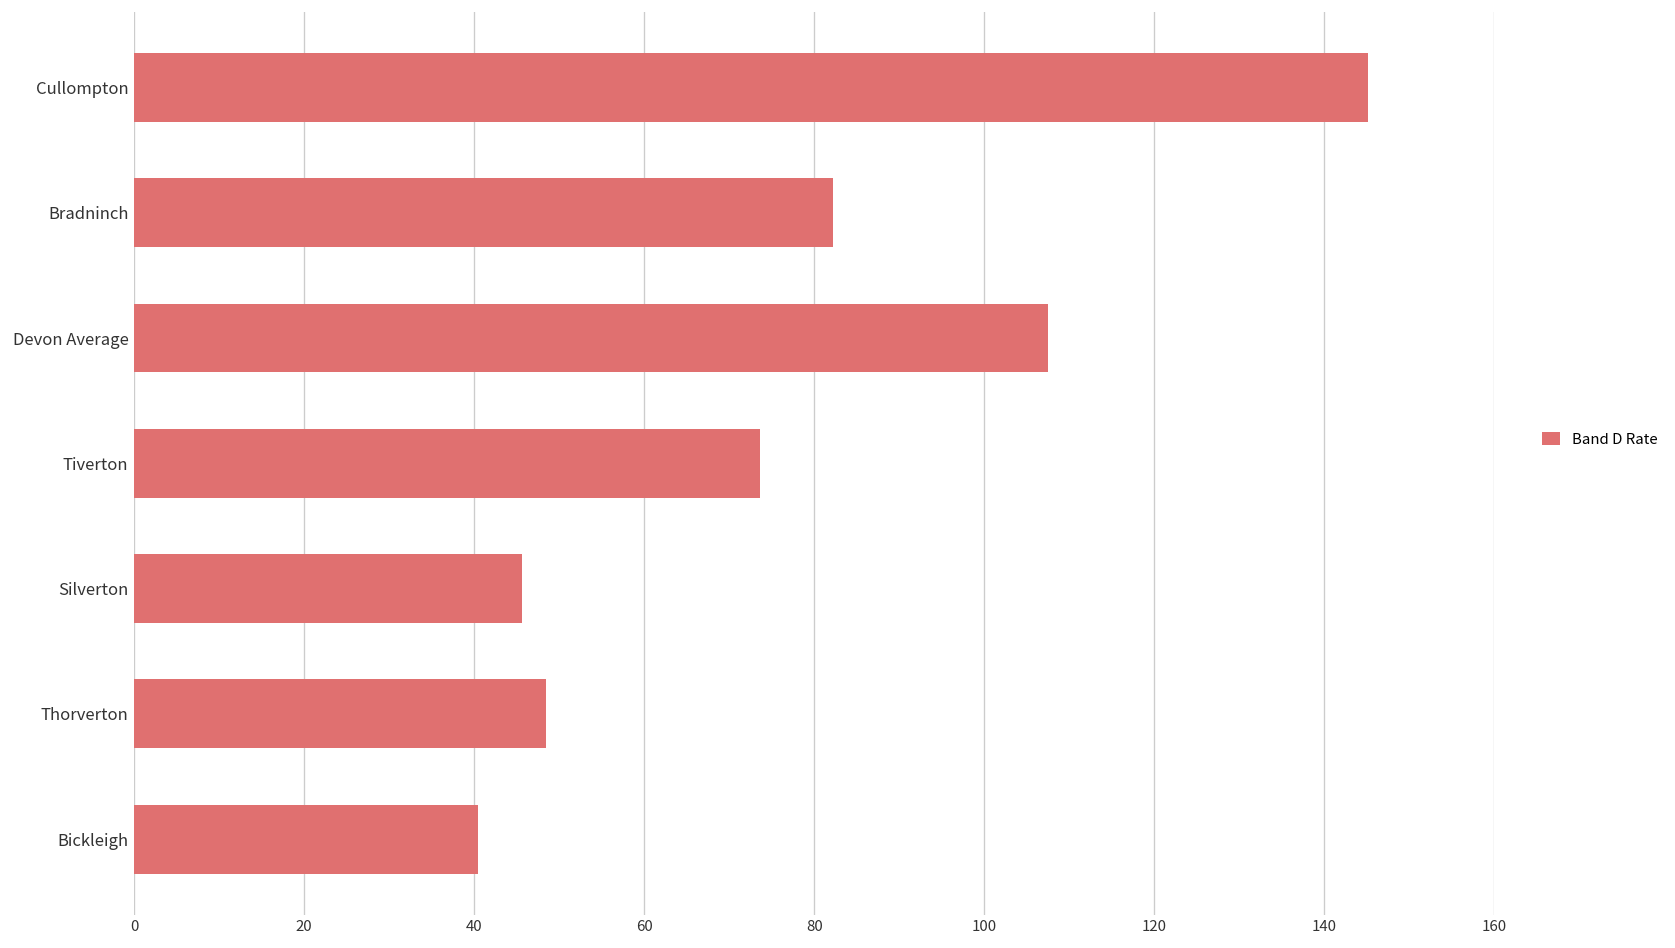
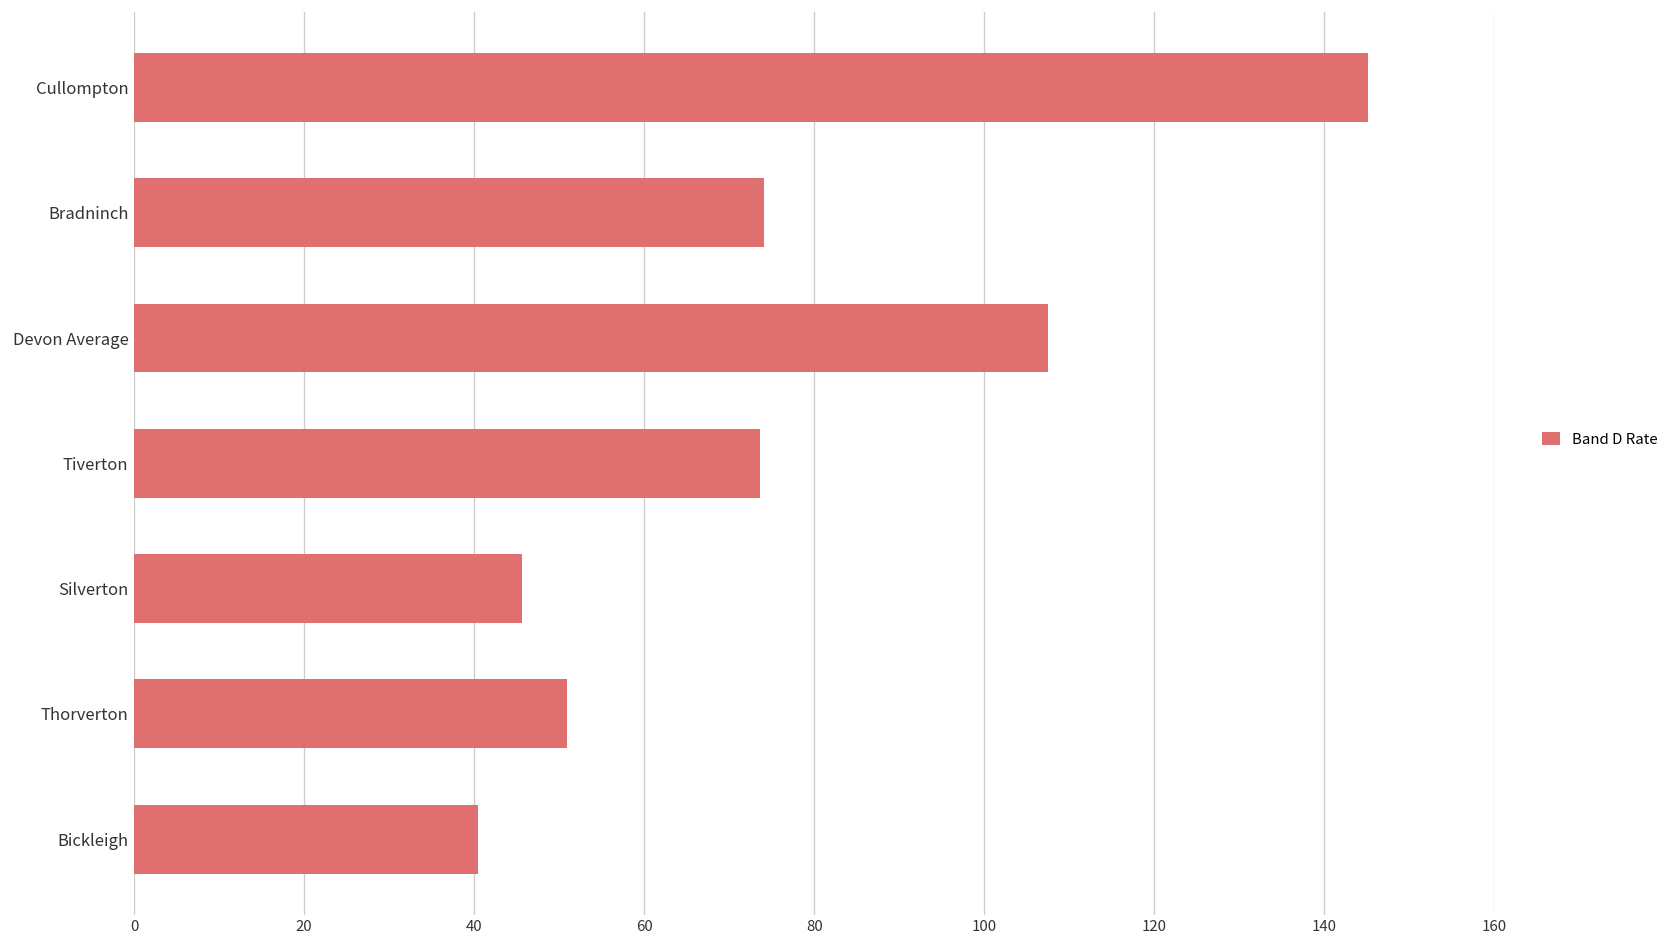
  {
    "Cullompton": 145,
-   "Bradninch": 82,
+   "Bradninch": 74,
    "Devon Average": 107,
    "Tiverton": 74,
    "Silverton": 46,
-   "Thorverton": 48,
+   "Thorverton": 51,
    "Bickleigh": 40
  }
